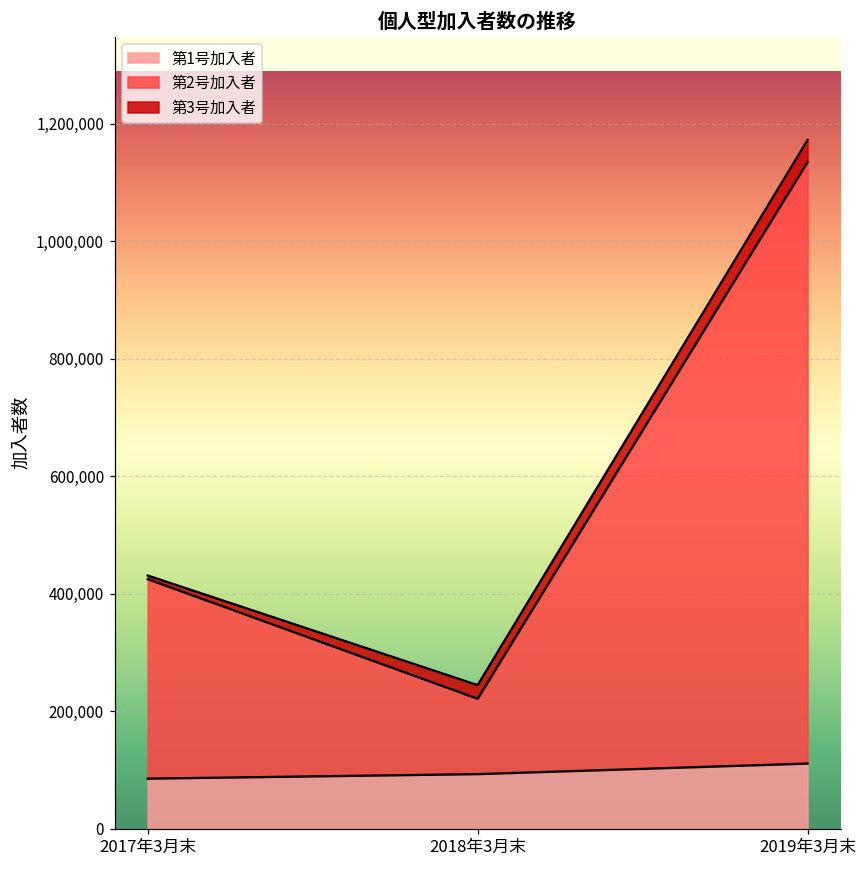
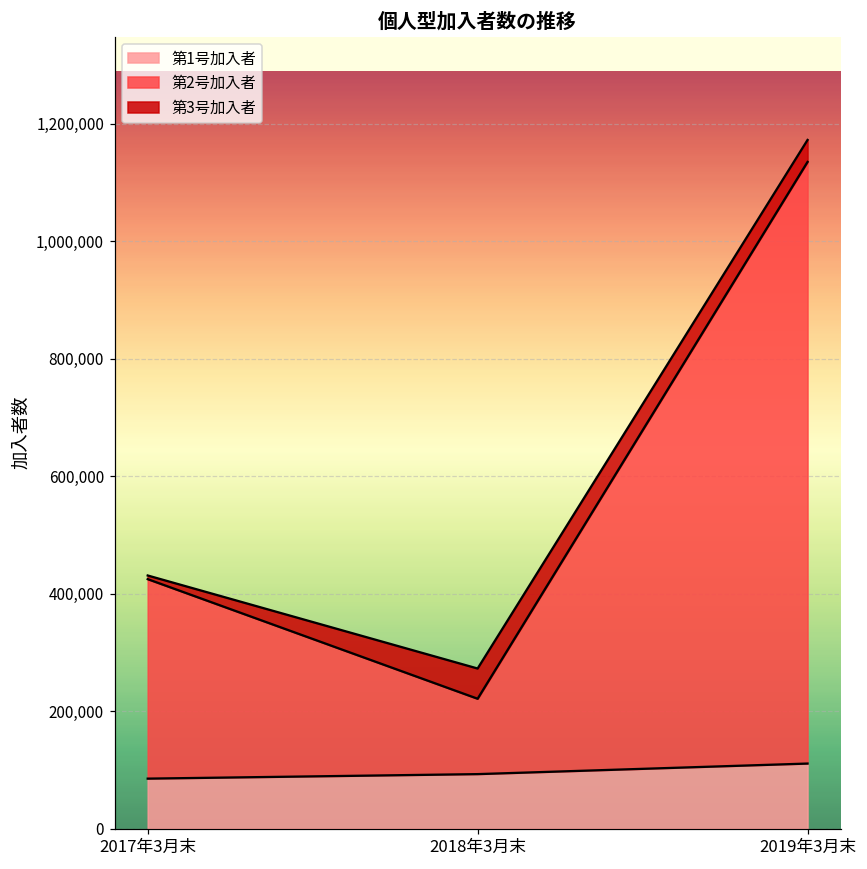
  {
    "第1号加入者": {
      "2017年3月末": "90,000",
      "2018年3月末": "90,000",
      "2019年3月末": "110,000"
    },
    "第2号加入者": {
      "2017年3月末": "340,000",
      "2018年3月末": "130,000",
      "2019年3月末": "1,020,000"
    },
    "第3号加入者": {
      "2017年3月末": "10,000",
-     "2018年3月末": "20,000",
+     "2018年3月末": "50,000",
      "2019年3月末": "40,000"
    }
  }
